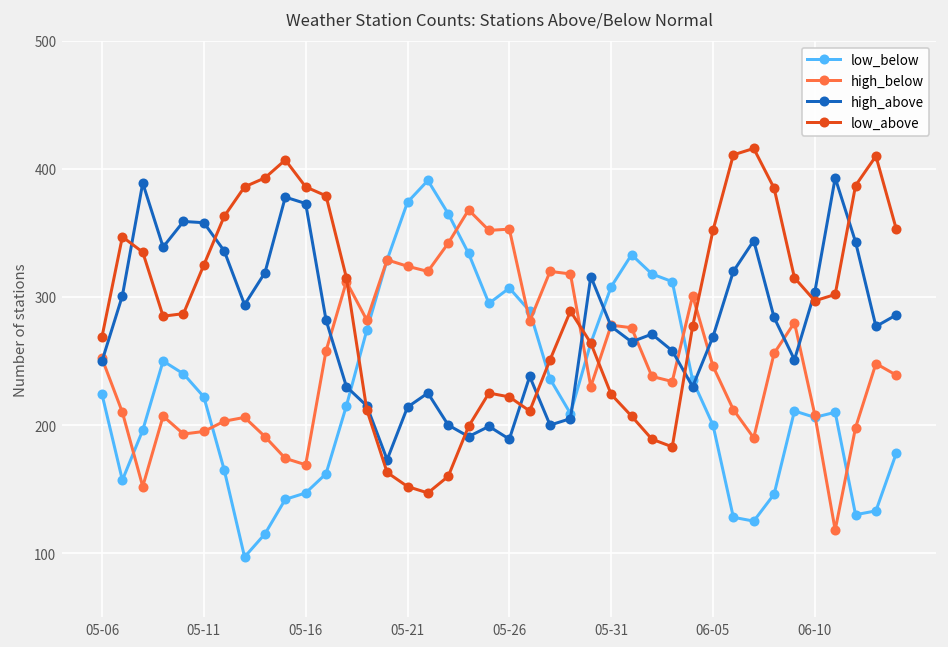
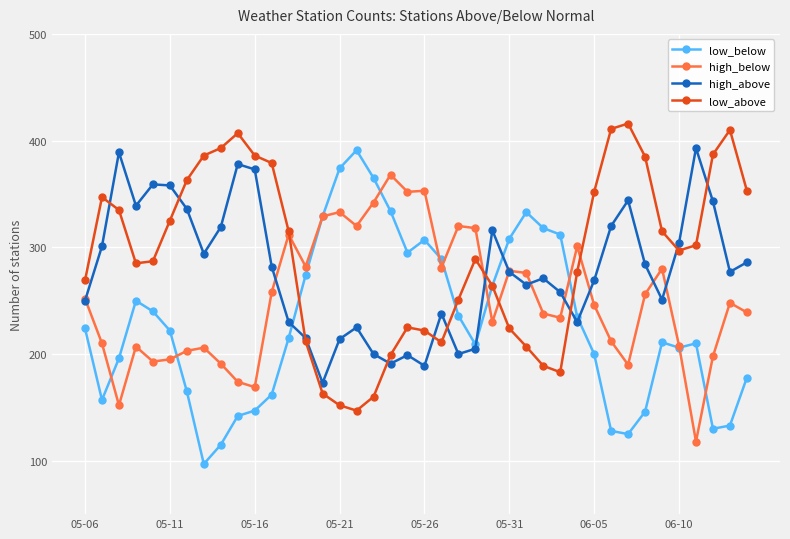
  {
    "low_below": {
      "05-06": 224,
      "05-11": 222,
      "05-16": 147,
      "05-21": 374,
      "05-26": 307,
      "05-31": 308,
      "06-05": 200
    },
    "high_below": {
      "05-11": 195,
      "05-16": 169,
-     "05-21": 324,
+     "05-21": 333,
      "05-26": 353,
      "06-05": 246
    },
    "high_above": {
      "05-11": 358,
      "05-16": 373,
      "05-21": 214,
      "05-26": 189,
      "06-05": 269,
      "06-10": 304
    },
    "low_above": {
      "05-06": 269,
      "05-11": 325,
      "05-16": 386,
      "05-21": 152,
      "05-26": 222,
      "05-31": 224,
      "06-05": 352,
      "06-10": 297
    }
  }
